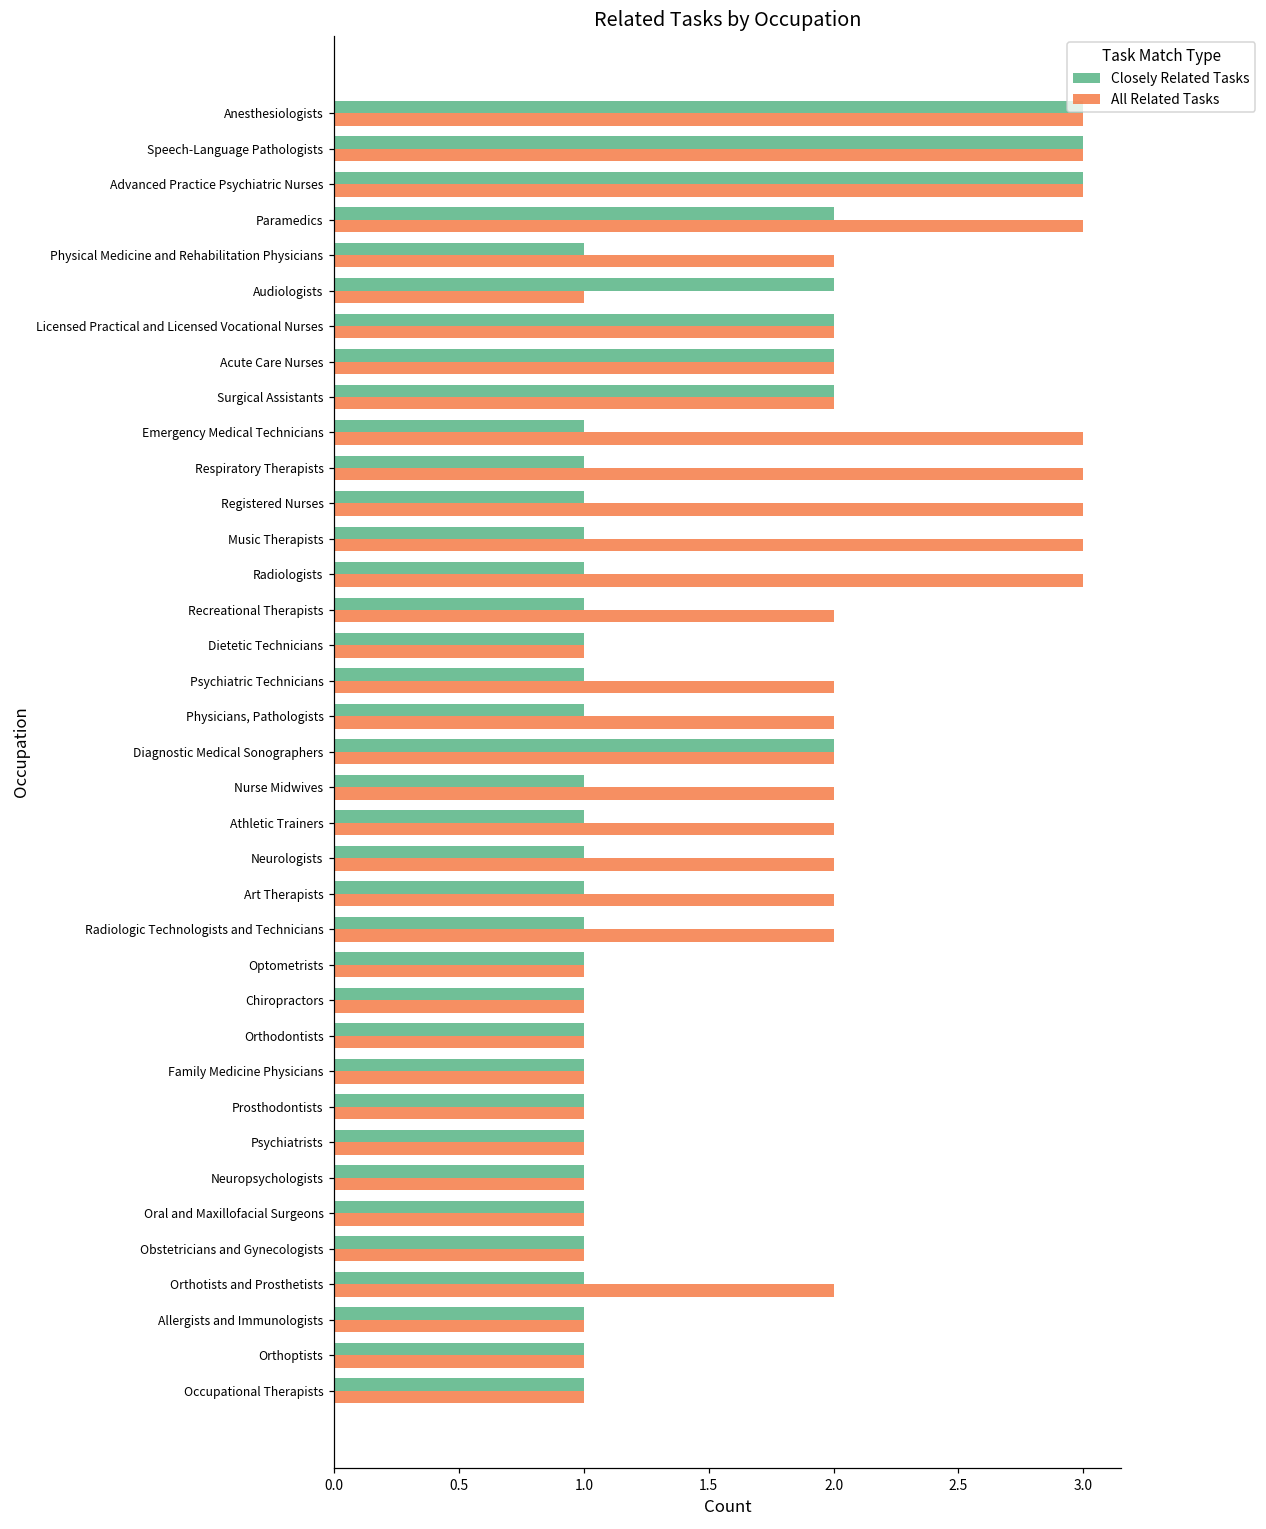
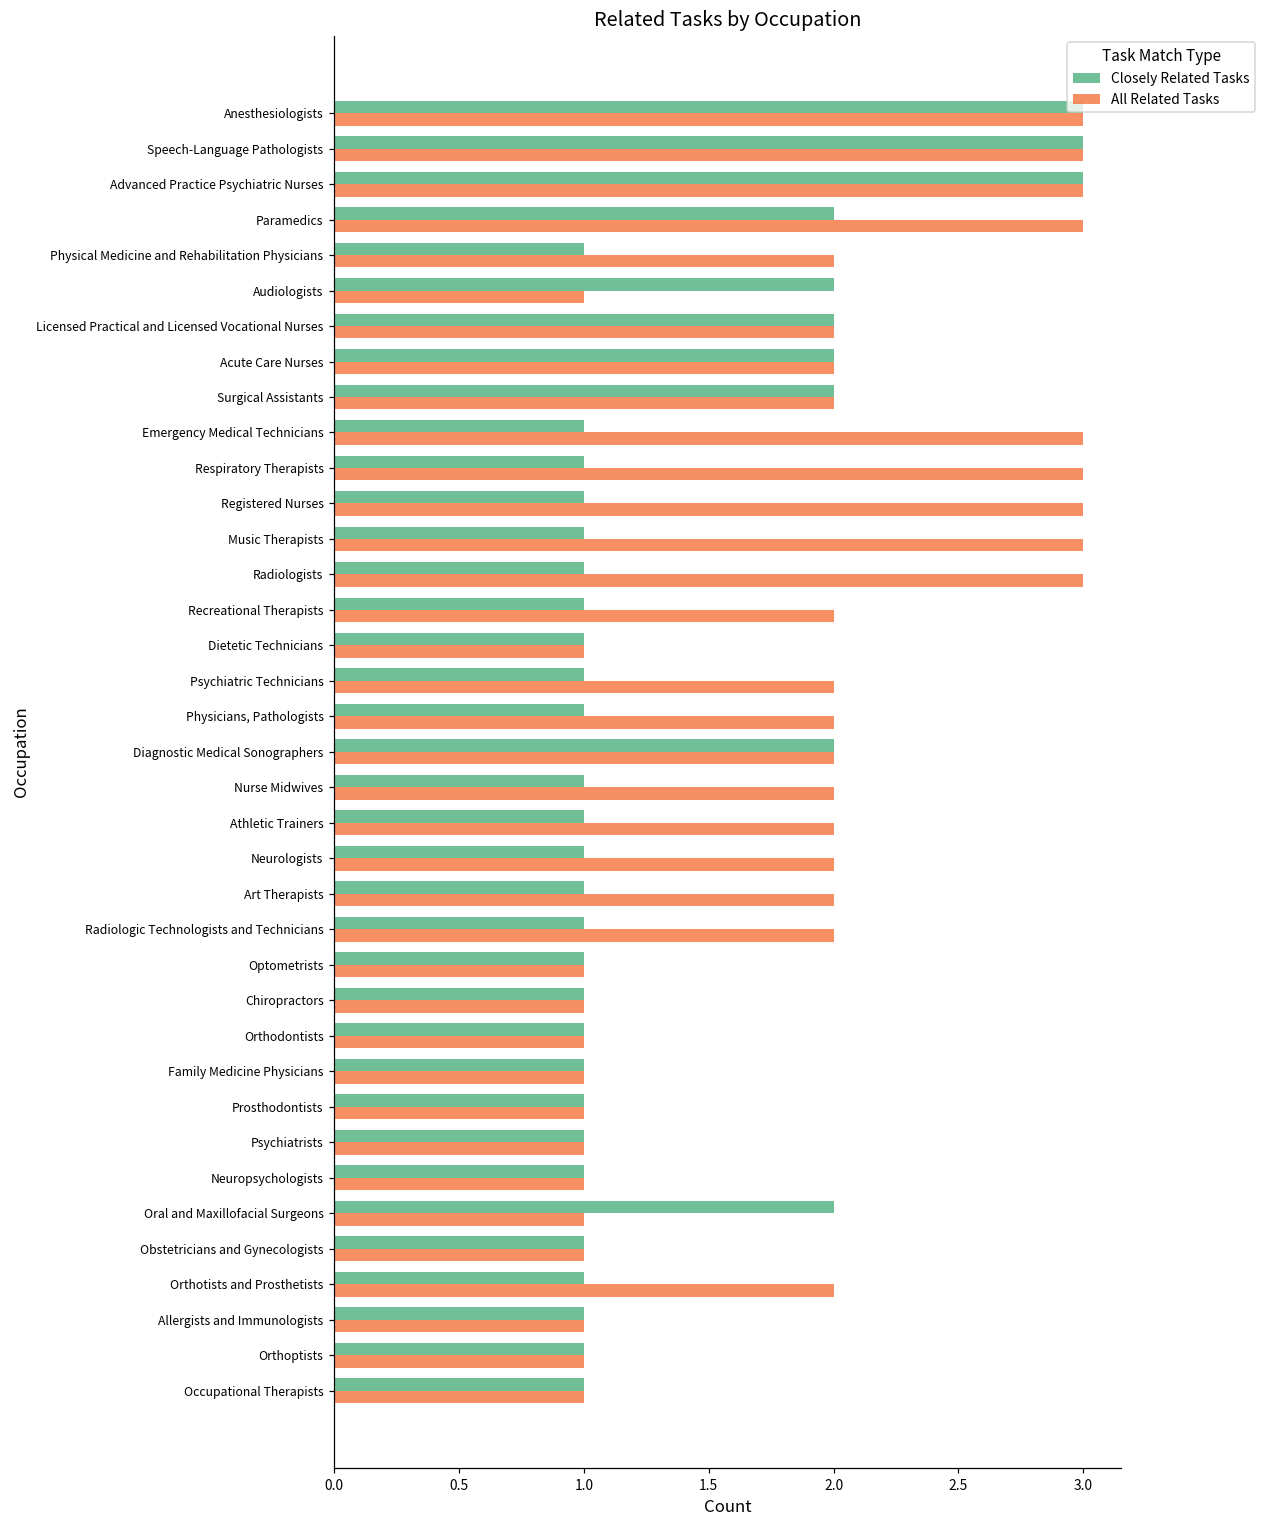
  {
    "Closely Related Tasks": {
      "Speech-Language Pathologists": 3,
      "Advanced Practice Psychiatric Nurses": 3,
      "Paramedics": 2,
      "Physical Medicine and Rehabilitation Physicians": 1,
      "Audiologists": 2,
      "Licensed Practical and Licensed Vocational Nurses": 2,
      "Acute Care Nurses": 2,
      "Surgical Assistants": 2,
      "Emergency Medical Technicians": 1,
      "Respiratory Therapists": 1,
      "Registered Nurses": 1,
      "Music Therapists": 1,
      "Radiologists": 1,
      "Recreational Therapists": 1,
      "Dietetic Technicians": 1,
      "Psychiatric Technicians": 1,
      "Physicians, Pathologists": 1,
      "Diagnostic Medical Sonographers": 2,
      "Nurse Midwives": 1,
      "Athletic Trainers": 1,
      "Neurologists": 1,
      "Art Therapists": 1,
      "Radiologic Technologists and Technicians": 1,
      "Optometrists": 1,
      "Chiropractors": 1,
      "Orthodontists": 1,
      "Family Medicine Physicians": 1,
      "Prosthodontists": 1,
      "Psychiatrists": 1,
      "Neuropsychologists": 1,
-     "Oral and Maxillofacial Surgeons": 1,
+     "Oral and Maxillofacial Surgeons": 2,
      "Obstetricians and Gynecologists": 1,
      "Orthotists and Prosthetists": 1,
      "Allergists and Immunologists": 1,
      "Orthoptists": 1,
      "Occupational Therapists": 1
    },
    "All Related Tasks": {
      "Anesthesiologists": 3,
      "Speech-Language Pathologists": 3,
      "Advanced Practice Psychiatric Nurses": 3,
      "Paramedics": 3,
      "Physical Medicine and Rehabilitation Physicians": 2,
      "Audiologists": 1,
      "Licensed Practical and Licensed Vocational Nurses": 2,
      "Acute Care Nurses": 2,
      "Surgical Assistants": 2,
      "Emergency Medical Technicians": 3,
      "Respiratory Therapists": 3,
      "Registered Nurses": 3,
      "Music Therapists": 3,
      "Radiologists": 3,
      "Recreational Therapists": 2,
      "Dietetic Technicians": 1,
      "Psychiatric Technicians": 2,
      "Physicians, Pathologists": 2,
      "Diagnostic Medical Sonographers": 2,
      "Nurse Midwives": 2,
      "Athletic Trainers": 2,
      "Neurologists": 2,
      "Art Therapists": 2,
      "Radiologic Technologists and Technicians": 2,
      "Optometrists": 1,
      "Chiropractors": 1,
      "Orthodontists": 1,
      "Family Medicine Physicians": 1,
      "Prosthodontists": 1,
      "Psychiatrists": 1,
      "Neuropsychologists": 1,
      "Oral and Maxillofacial Surgeons": 1,
      "Obstetricians and Gynecologists": 1,
      "Orthotists and Prosthetists": 2,
      "Allergists and Immunologists": 1,
      "Orthoptists": 1,
      "Occupational Therapists": 1
    }
  }
